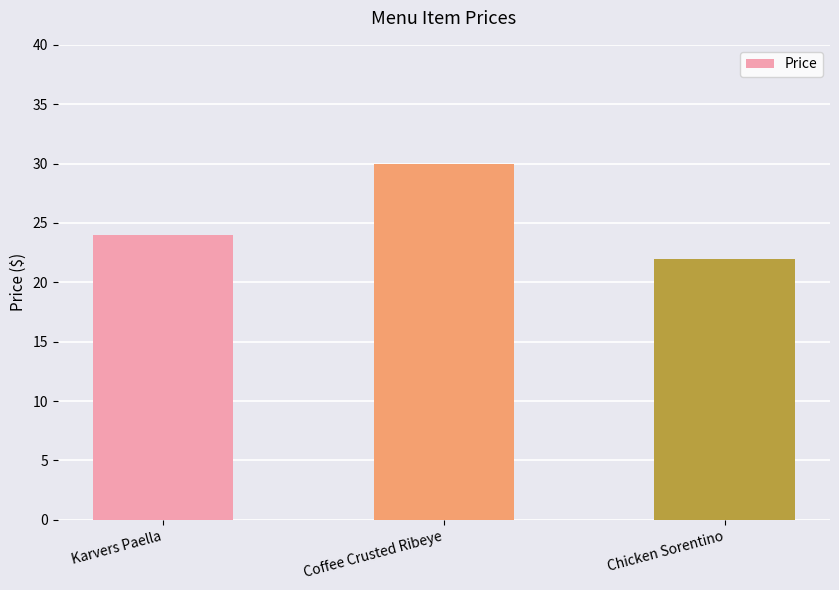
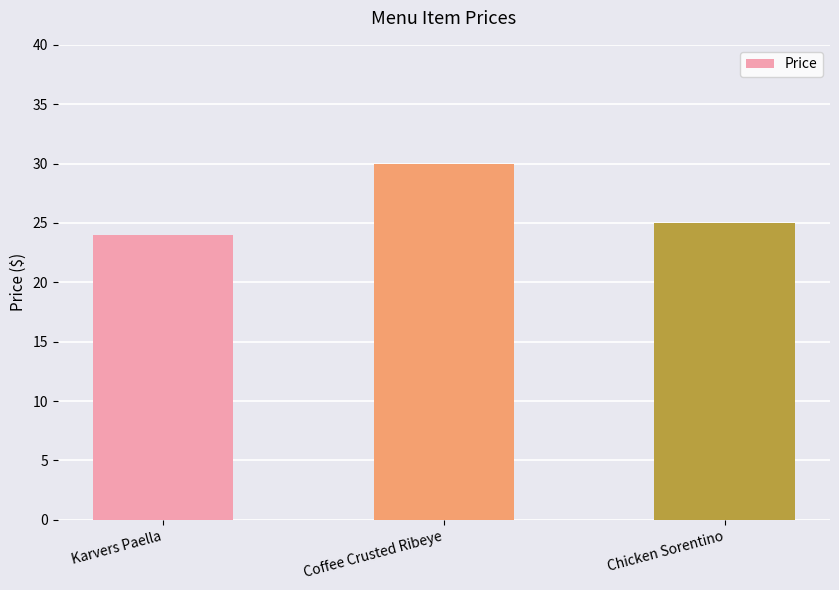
  {
    "Karvers Paella": 24,
    "Coffee Crusted Ribeye": 30,
-   "Chicken Sorentino": 22
+   "Chicken Sorentino": 25
  }
